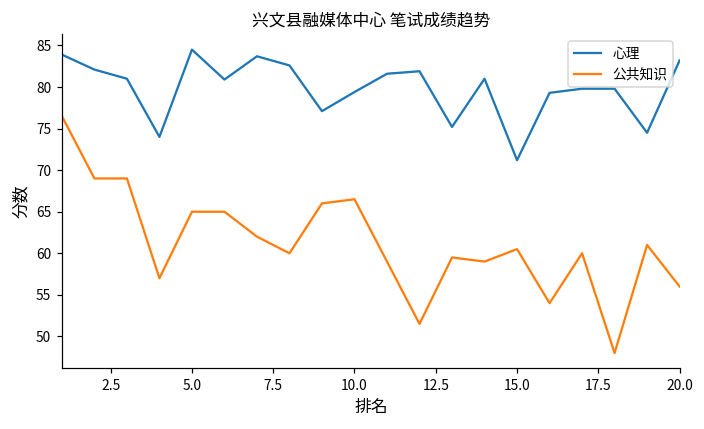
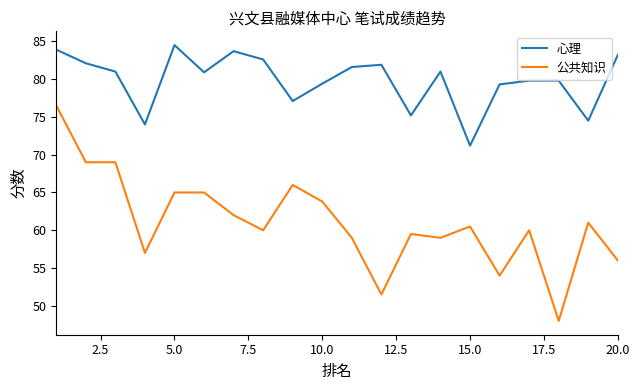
  {
    "心理": {
      "5.0": 85,
      "10.0": 79,
      "15.0": 71,
      "20.0": 83
    },
    "公共知识": {
      "5.0": 65,
-     "10.0": 67,
+     "10.0": 64,
      "15.0": 61,
      "20.0": 56
    }
  }
